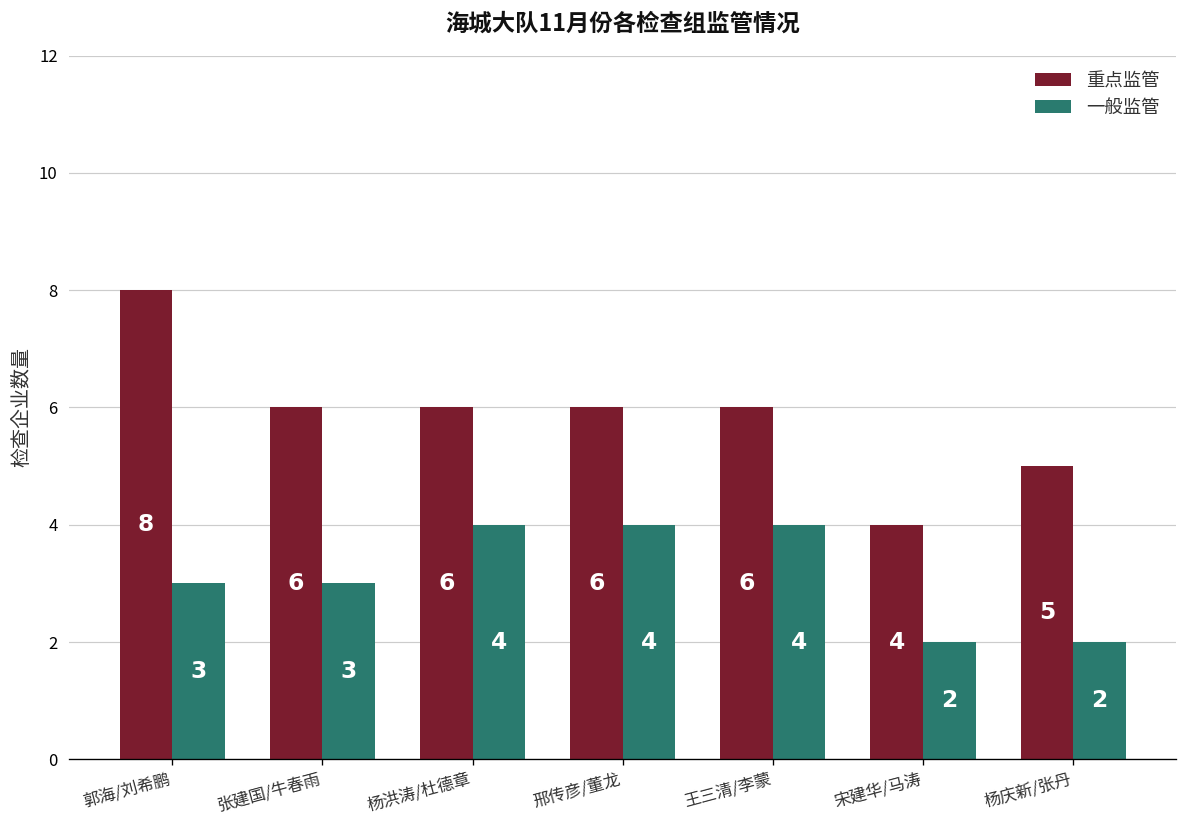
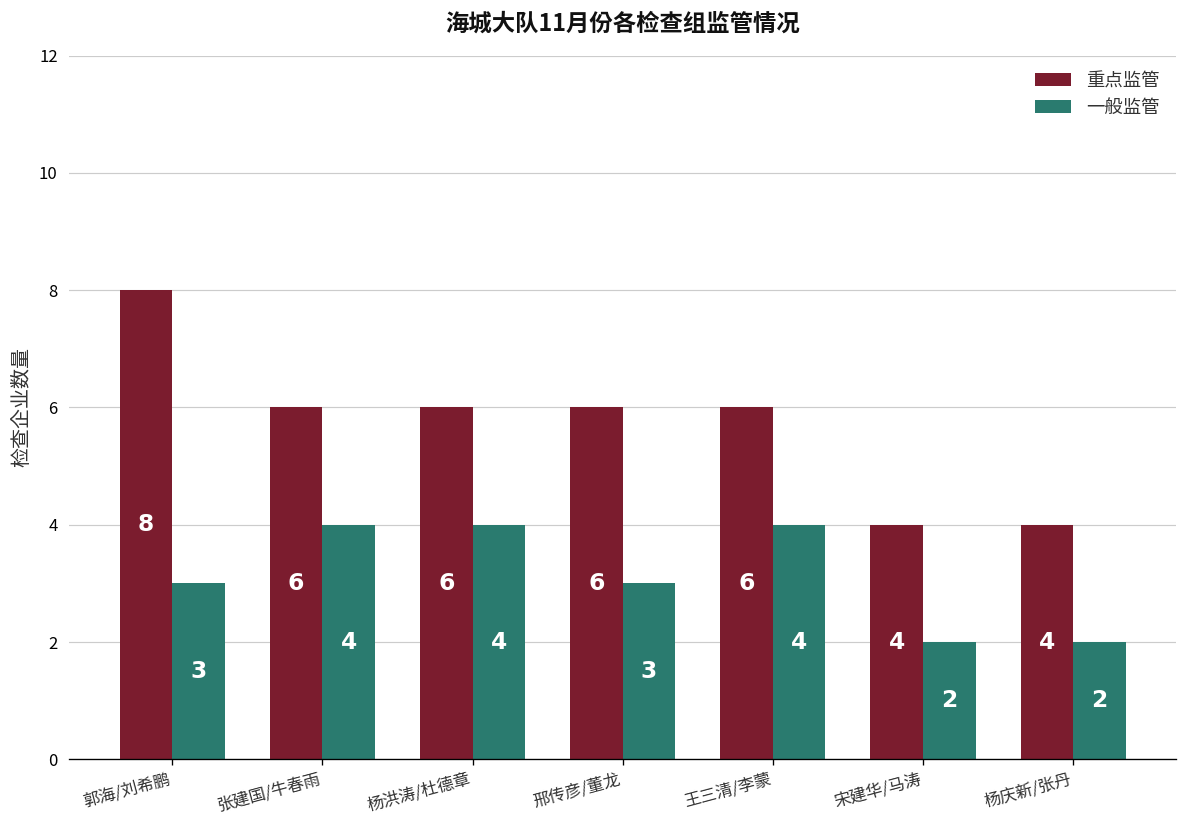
  {
    "重点监管": {
      "郭海/刘希鹏": 8,
      "张建国/牛春雨": 6,
      "杨洪涛/杜德章": 6,
      "邢传彦/董龙": 6,
      "王三清/李蒙": 6,
      "宋建华/马涛": 4,
-     "杨庆新/张丹": 5
+     "杨庆新/张丹": 4
    },
    "一般监管": {
      "郭海/刘希鹏": 3,
-     "张建国/牛春雨": 3,
+     "张建国/牛春雨": 4,
      "杨洪涛/杜德章": 4,
-     "邢传彦/董龙": 4,
+     "邢传彦/董龙": 3,
      "王三清/李蒙": 4,
      "宋建华/马涛": 2,
      "杨庆新/张丹": 2
    }
  }
